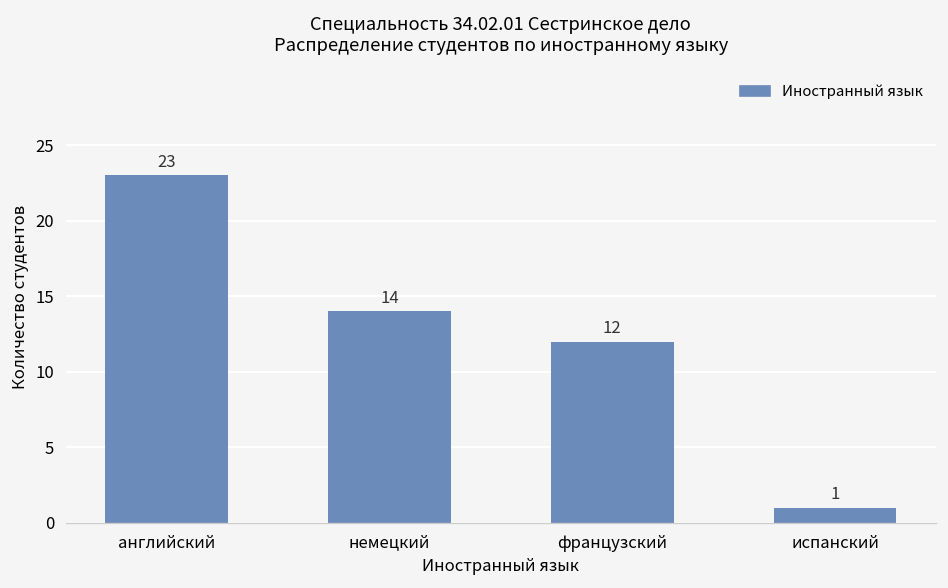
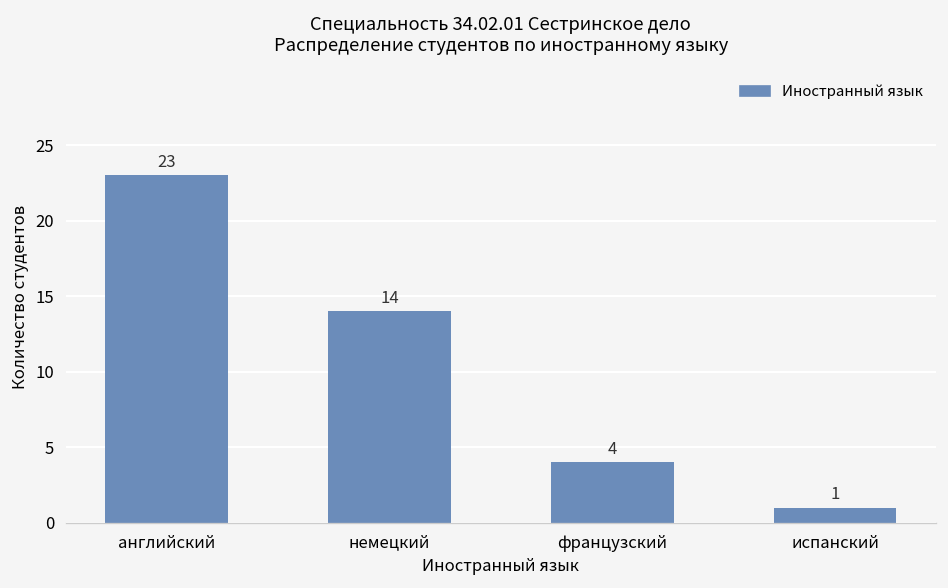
  {
    "английский": 23,
    "немецкий": 14,
-   "французский": 12,
+   "французский": 4,
    "испанский": 1
  }
